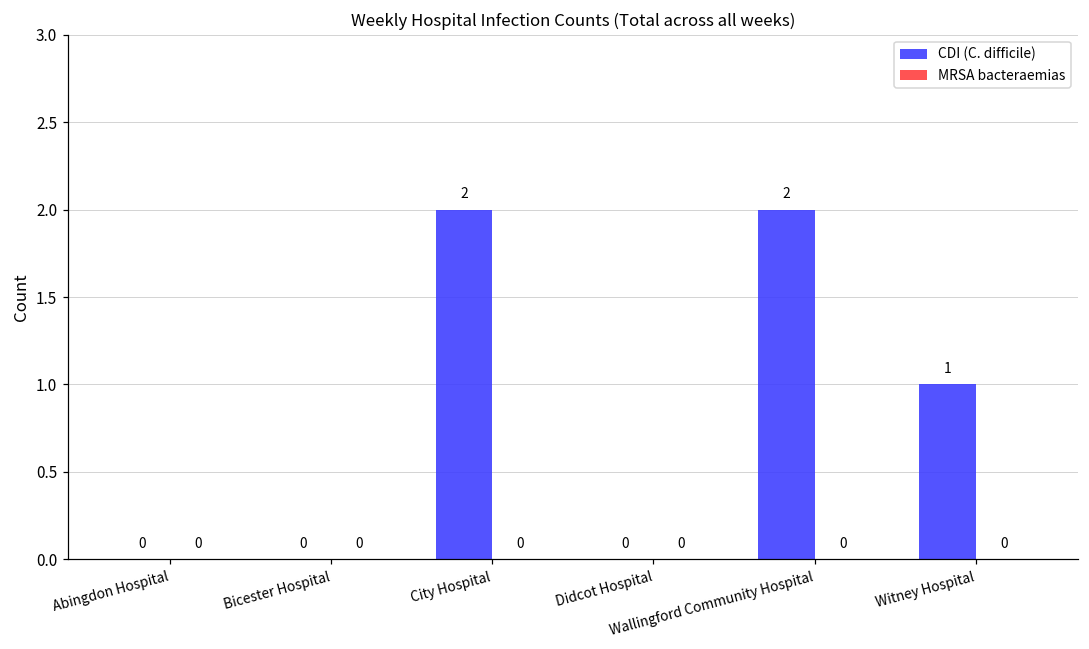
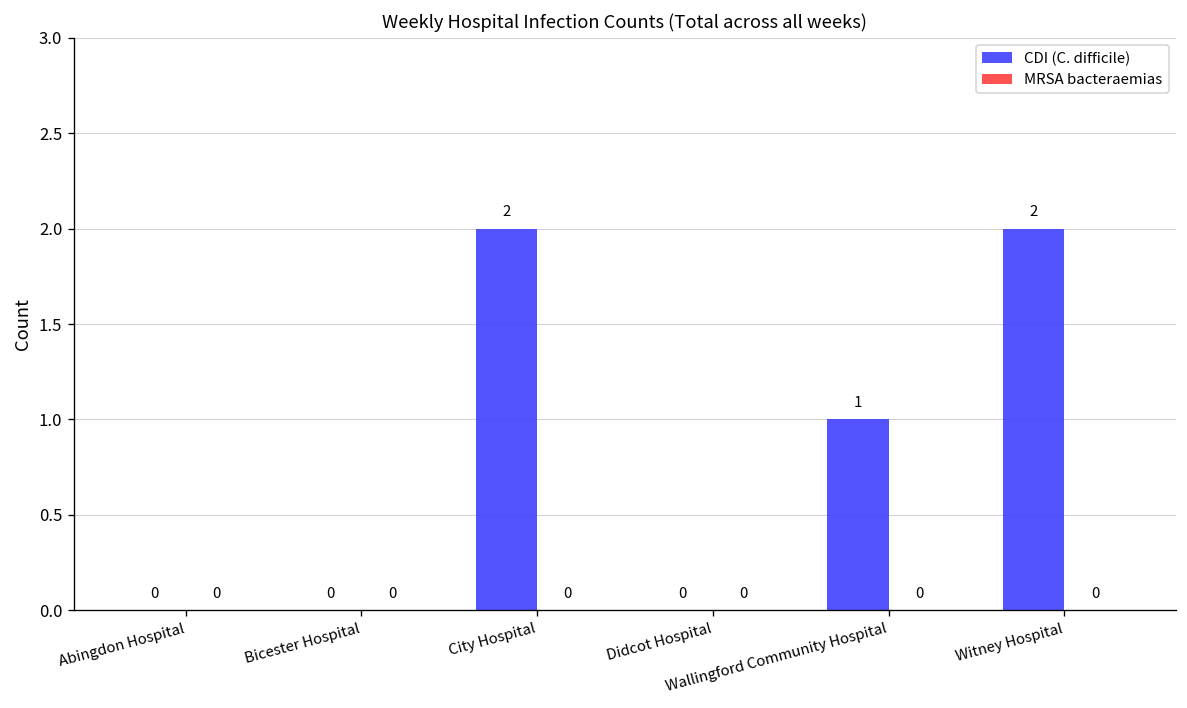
  {
    "CDI (C. difficile)": {
      "Abingdon Hospital": 0,
      "Bicester Hospital": 0,
      "City Hospital": 2,
      "Didcot Hospital": 0,
-     "Wallingford Community Hospital": 2,
-     "Witney Hospital": 1
+     "Wallingford Community Hospital": 1,
+     "Witney Hospital": 2
    },
    "MRSA bacteraemias": {
      "Abingdon Hospital": 0,
      "Bicester Hospital": 0,
      "City Hospital": 0,
      "Didcot Hospital": 0,
      "Wallingford Community Hospital": 0,
      "Witney Hospital": 0
    }
  }
